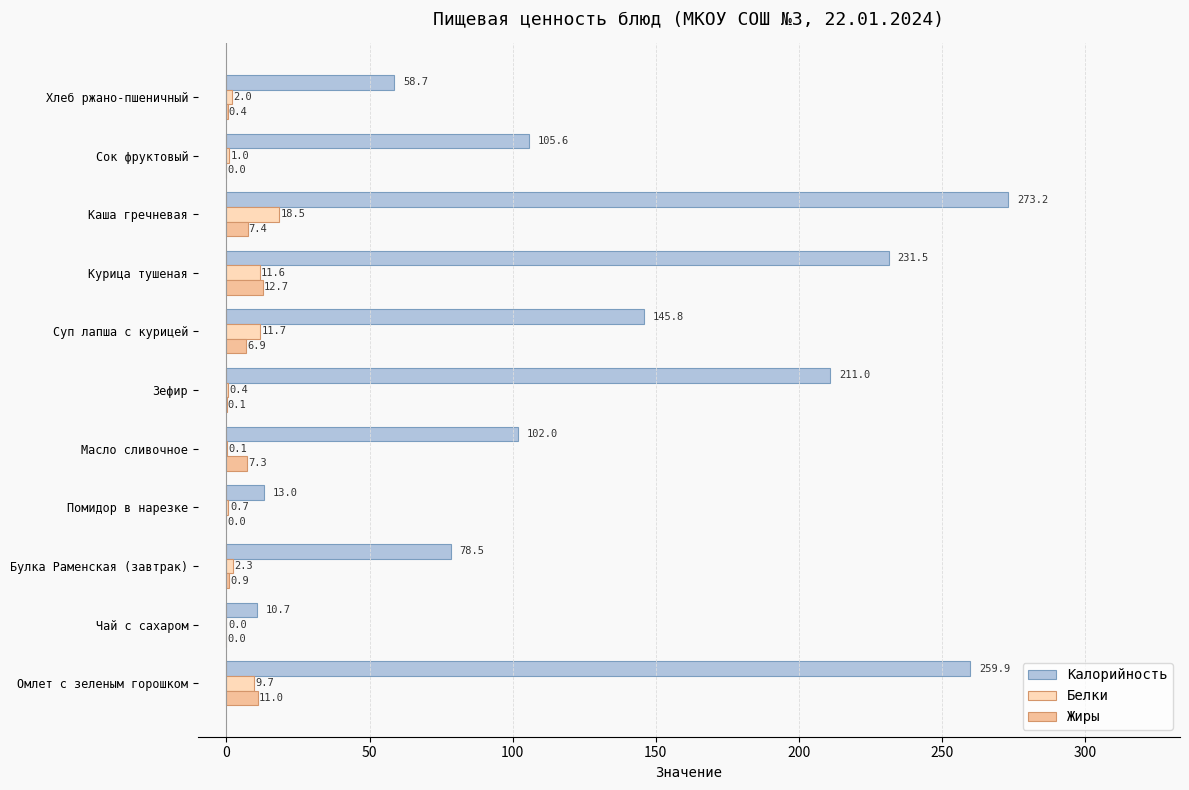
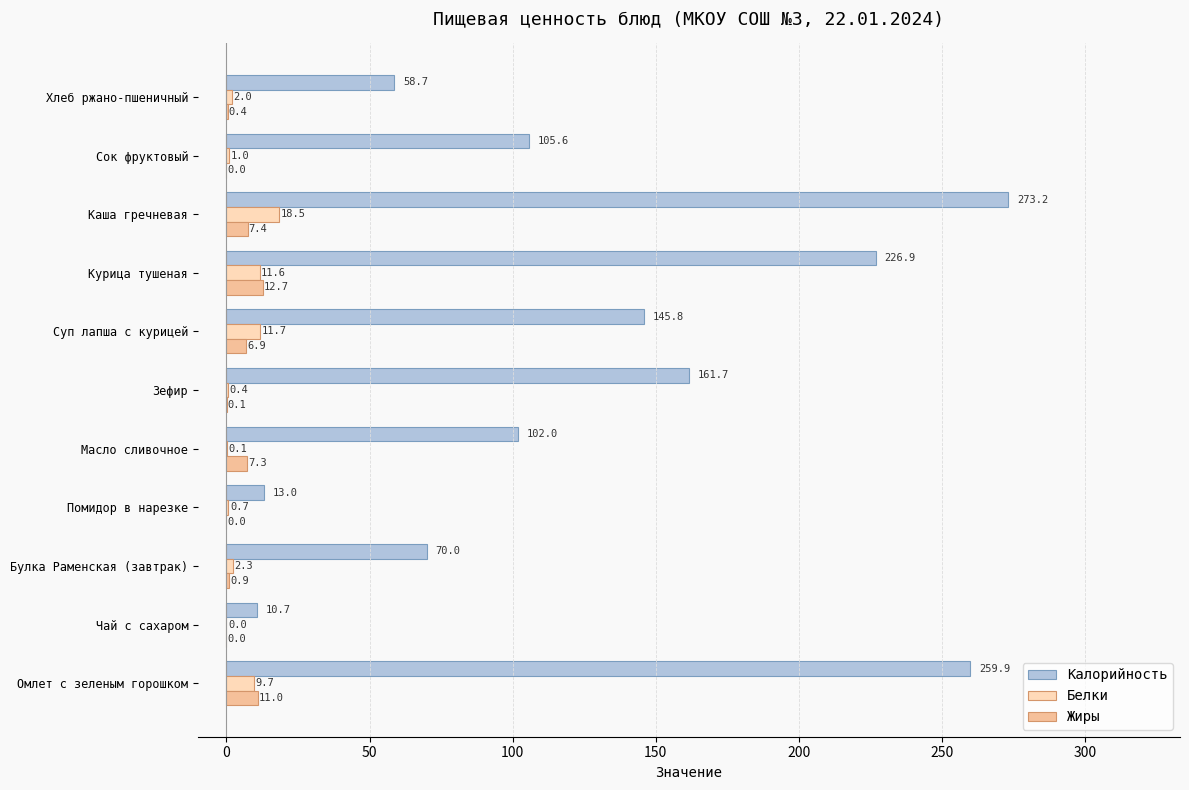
  {
    "Калорийность": {
      "Хлеб ржано-пшеничный": 58.7,
      "Сок фруктовый": 105.6,
      "Каша гречневая": 273.2,
-     "Курица тушеная": 231.5,
+     "Курица тушеная": 226.9,
      "Суп лапша с курицей": 145.8,
-     "Зефир": 211.0,
+     "Зефир": 161.7,
      "Масло сливочное": 102.0,
      "Помидор в нарезке": 13.0,
-     "Булка Раменская (завтрак)": 78.5,
+     "Булка Раменская (завтрак)": 70.0,
      "Чай с сахаром": 10.7,
      "Омлет с зеленым горошком": 259.9
    }
  }
